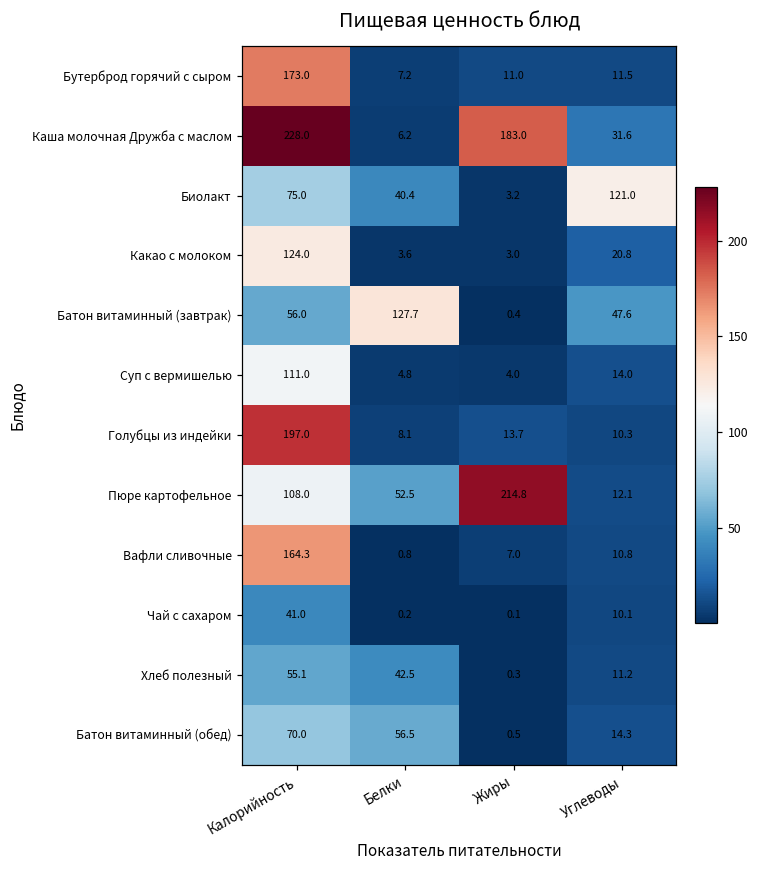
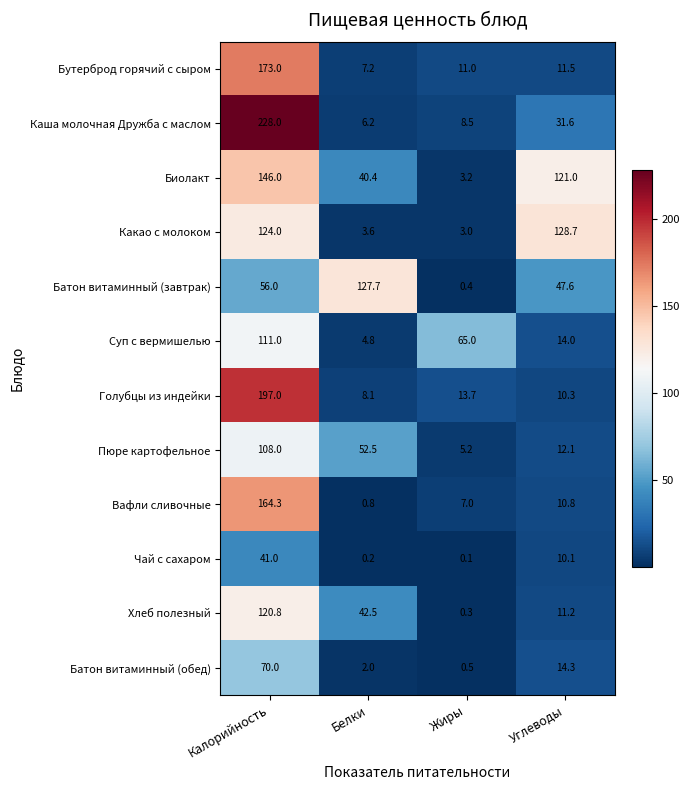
  {
    "Бутерброд горячий с сыром": {
      "Калорийность": 173.0,
      "Белки": 7.2,
      "Жиры": 11.0,
      "Углеводы": 11.5
    },
    "Каша молочная Дружба с маслом": {
      "Калорийность": 228.0,
      "Белки": 6.2,
-     "Жиры": 183.0,
+     "Жиры": 8.5,
      "Углеводы": 31.6
    },
    "Биолакт": {
-     "Калорийность": 75.0,
+     "Калорийность": 146.0,
      "Белки": 40.4,
      "Жиры": 3.2,
      "Углеводы": 121.0
    },
    "Какао с молоком": {
      "Калорийность": 124.0,
      "Белки": 3.6,
      "Жиры": 3.0,
-     "Углеводы": 20.8
+     "Углеводы": 128.7
    },
    "Батон витаминный (завтрак)": {
      "Калорийность": 56.0,
      "Белки": 127.7,
      "Жиры": 0.4,
      "Углеводы": 47.6
    },
    "Суп с вермишелью": {
      "Калорийность": 111.0,
      "Белки": 4.8,
-     "Жиры": 4.0,
+     "Жиры": 65.0,
      "Углеводы": 14.0
    },
    "Голубцы из индейки": {
      "Калорийность": 197.0,
      "Белки": 8.1,
      "Жиры": 13.7,
      "Углеводы": 10.3
    },
    "Пюре картофельное": {
      "Калорийность": 108.0,
      "Белки": 52.5,
-     "Жиры": 214.8,
+     "Жиры": 5.2,
      "Углеводы": 12.1
    },
    "Вафли сливочные": {
      "Калорийность": 164.3,
      "Белки": 0.8,
      "Жиры": 7.0,
      "Углеводы": 10.8
    },
    "Чай с сахаром": {
      "Калорийность": 41.0,
      "Белки": 0.2,
      "Жиры": 0.1,
      "Углеводы": 10.1
    },
    "Хлеб полезный": {
-     "Калорийность": 55.1,
+     "Калорийность": 120.8,
      "Белки": 42.5,
      "Жиры": 0.3,
      "Углеводы": 11.2
    },
    "Батон витаминный (обед)": {
      "Калорийность": 70.0,
-     "Белки": 56.5,
+     "Белки": 2.0,
      "Жиры": 0.5,
      "Углеводы": 14.3
    }
  }
